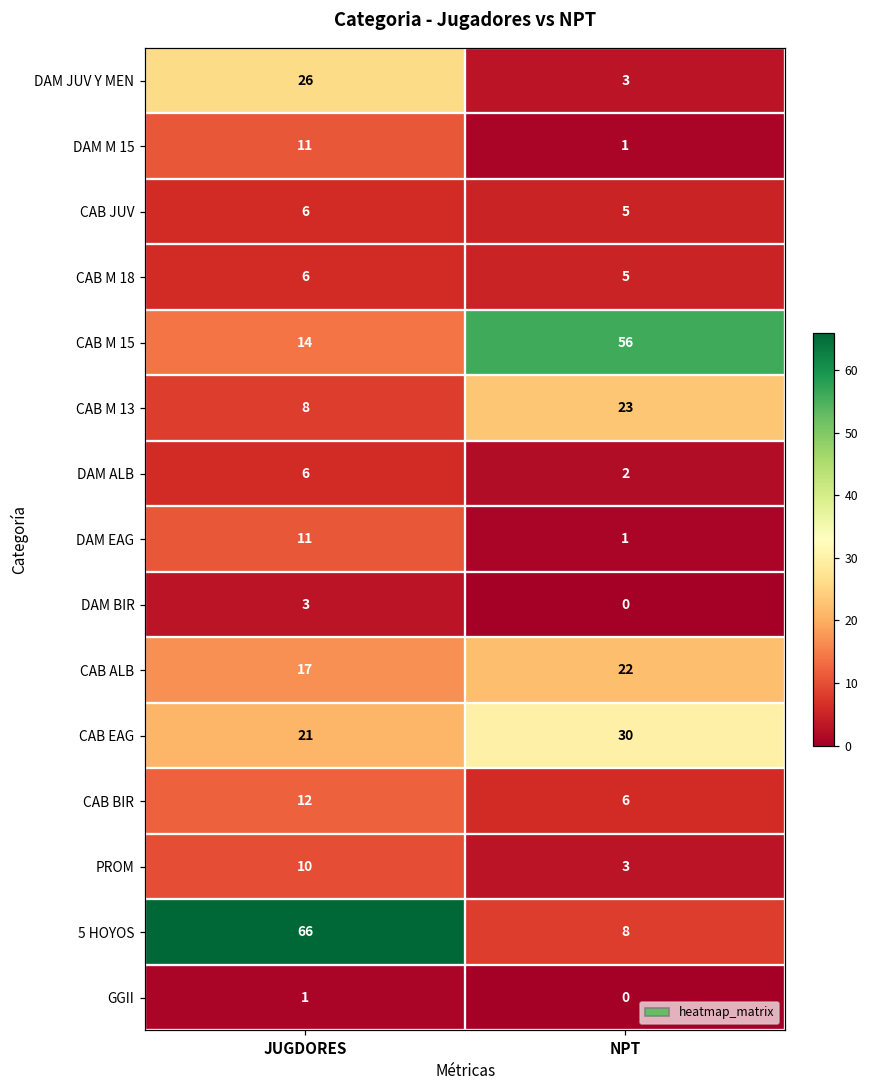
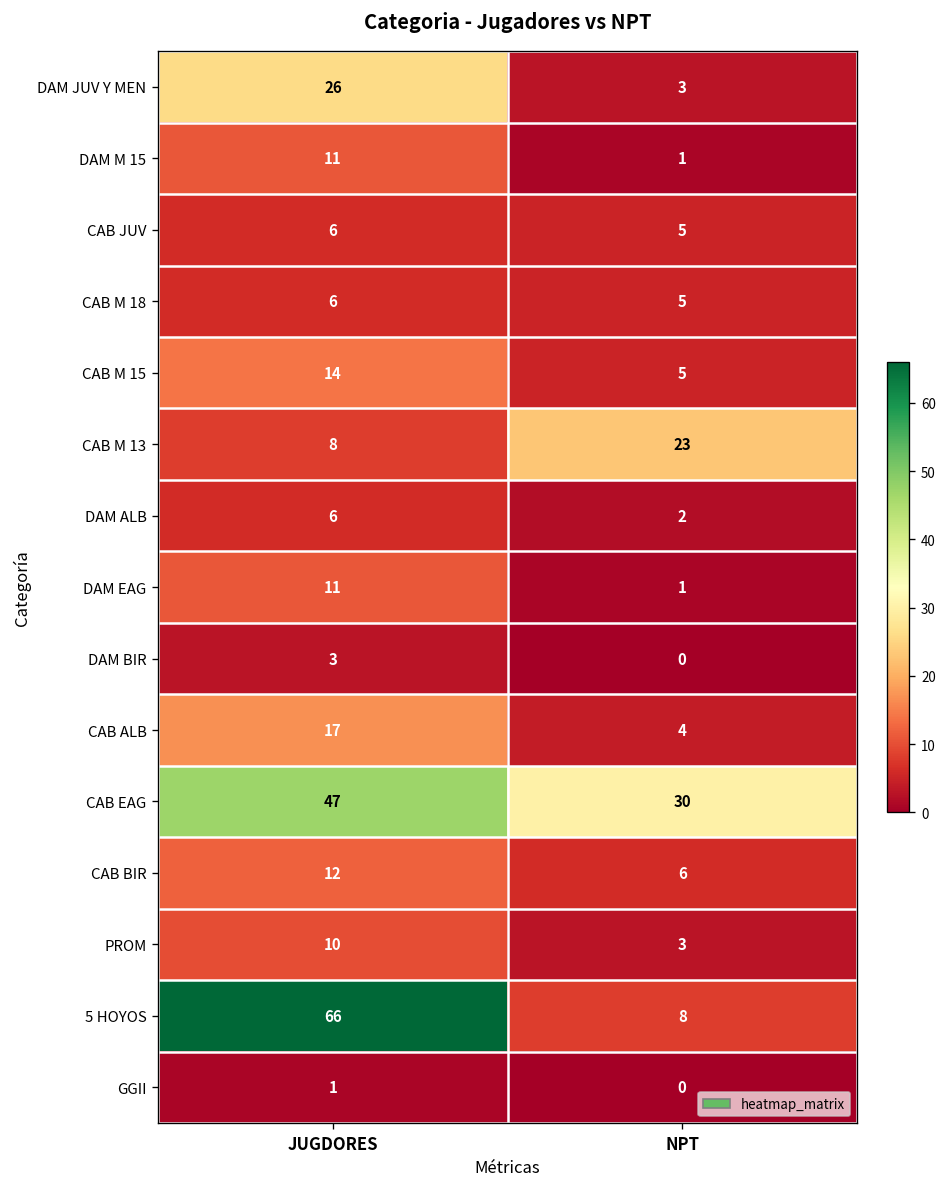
  {
    "DAM JUV Y MEN": {
      "JUGDORES": 26,
      "NPT": 3
    },
    "DAM M 15": {
      "JUGDORES": 11,
      "NPT": 1
    },
    "CAB JUV": {
      "JUGDORES": 6,
      "NPT": 5
    },
    "CAB M 18": {
      "JUGDORES": 6,
      "NPT": 5
    },
    "CAB M 15": {
      "JUGDORES": 14,
-     "NPT": 56
+     "NPT": 5
    },
    "CAB M 13": {
      "JUGDORES": 8,
      "NPT": 23
    },
    "DAM ALB": {
      "JUGDORES": 6,
      "NPT": 2
    },
    "DAM EAG": {
      "JUGDORES": 11,
      "NPT": 1
    },
    "DAM BIR": {
      "JUGDORES": 3,
      "NPT": 0
    },
    "CAB ALB": {
      "JUGDORES": 17,
-     "NPT": 22
+     "NPT": 4
    },
    "CAB EAG": {
-     "JUGDORES": 21,
+     "JUGDORES": 47,
      "NPT": 30
    },
    "CAB BIR": {
      "JUGDORES": 12,
      "NPT": 6
    },
    "PROM": {
      "JUGDORES": 10,
      "NPT": 3
    },
    "5 HOYOS": {
      "JUGDORES": 66,
      "NPT": 8
    },
    "GGII": {
      "JUGDORES": 1,
      "NPT": 0
    }
  }
